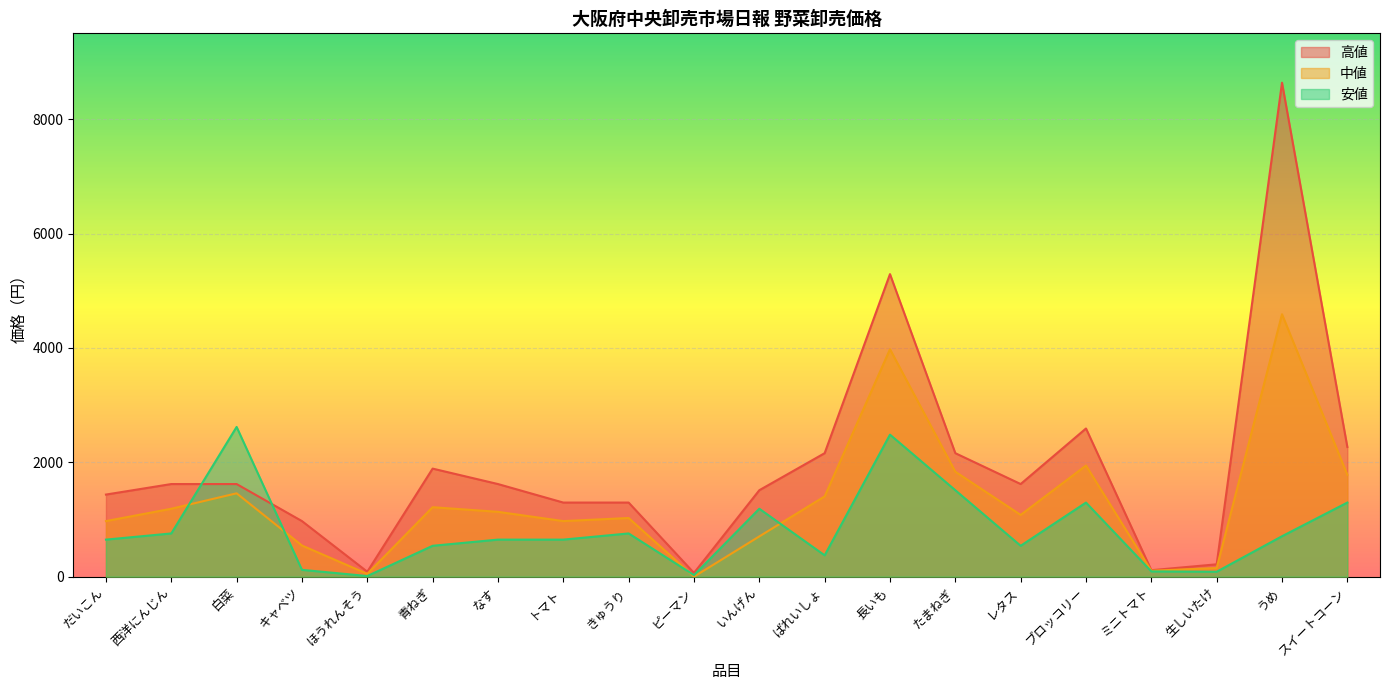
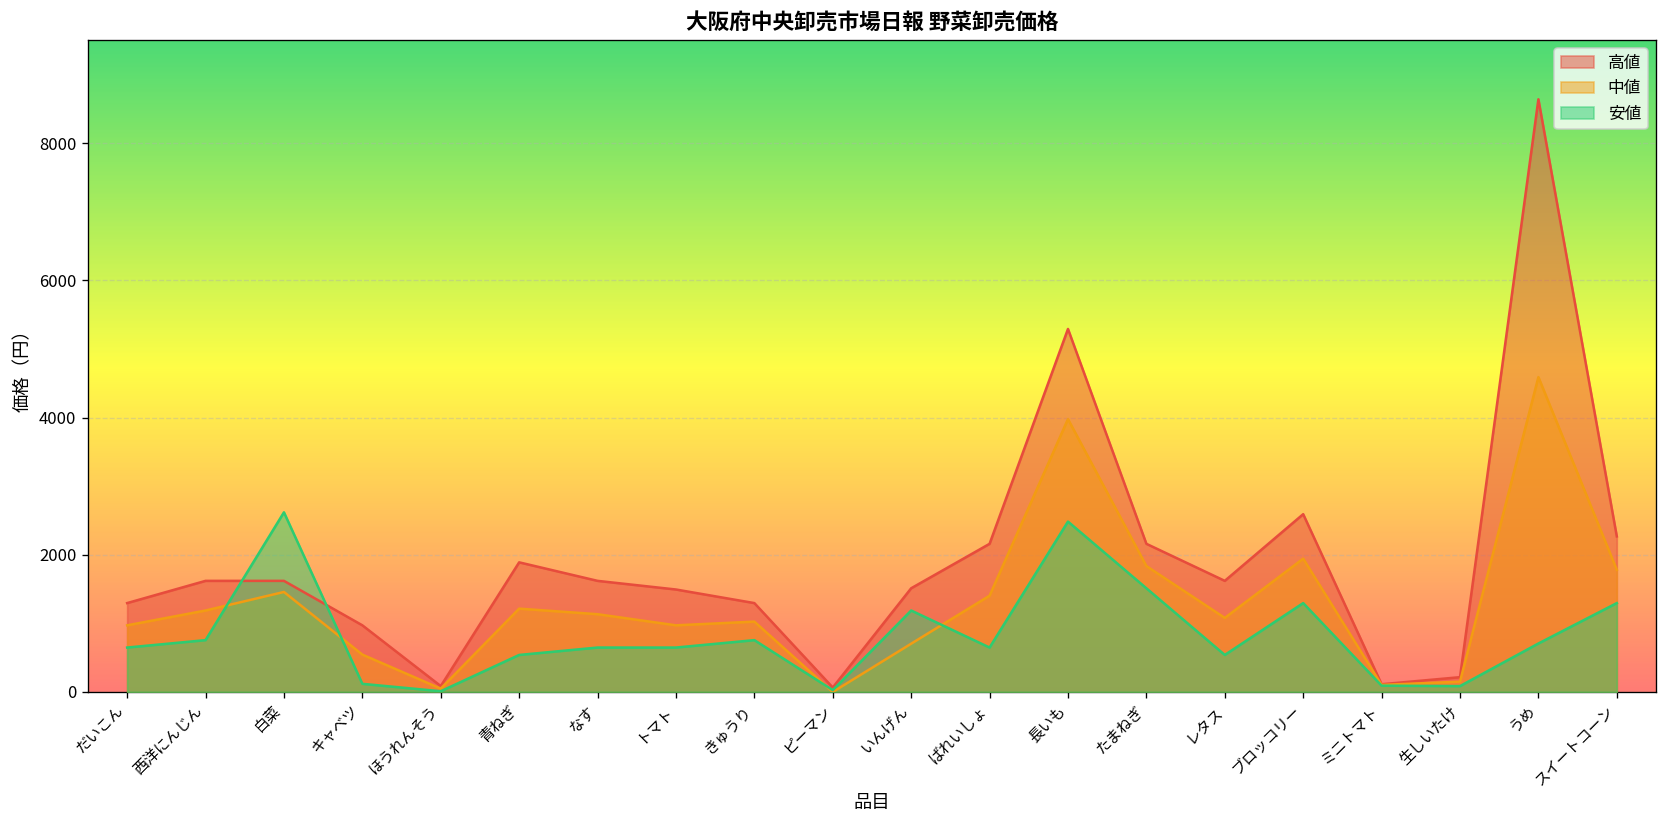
  {
    "高値": {
-     "だいこん": 1400,
+     "だいこん": 1300,
      "西洋にんじん": 1600,
      "白菜": 1600,
      "キャベツ": 1000,
      "青ねぎ": 1900,
      "なす": 1600,
-     "トマト": 1300,
+     "トマト": 1500,
      "きゅうり": 1300,
      "いんげん": 1500,
      "ばれいしょ": 2200,
      "長いも": 5300,
      "たまねぎ": 2200,
      "レタス": 1600,
      "ブロッコリー": 2600,
      "生しいたけ": 200,
      "うめ": 8600,
      "スイートコーン": 2300
    },
    "中値": {
      "だいこん": 1000,
      "西洋にんじん": 1200,
      "白菜": 1500,
      "キャベツ": 500,
      "青ねぎ": 1200,
      "なす": 1100,
      "トマト": 1000,
      "きゅうり": 1000,
      "いんげん": 700,
      "ばれいしょ": 1400,
      "長いも": 4000,
      "たまねぎ": 1800,
      "レタス": 1100,
      "ブロッコリー": 1900,
      "生しいたけ": 200,
      "うめ": 4600,
      "スイートコーン": 1800
    },
    "安値": {
      "だいこん": 600,
      "西洋にんじん": 800,
      "白菜": 2600,
      "キャベツ": 100,
      "青ねぎ": 500,
      "なす": 600,
      "トマト": 600,
      "きゅうり": 800,
      "いんげん": 1200,
-     "ばれいしょ": 400,
+     "ばれいしょ": 600,
      "長いも": 2500,
      "たまねぎ": 1500,
      "レタス": 500,
      "ブロッコリー": 1300,
      "生しいたけ": 100,
      "うめ": 700,
      "スイートコーン": 1300
    }
  }
